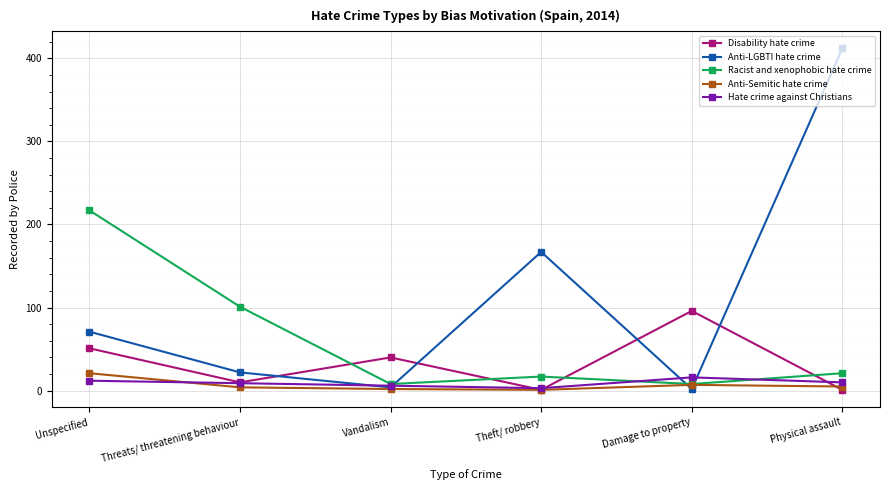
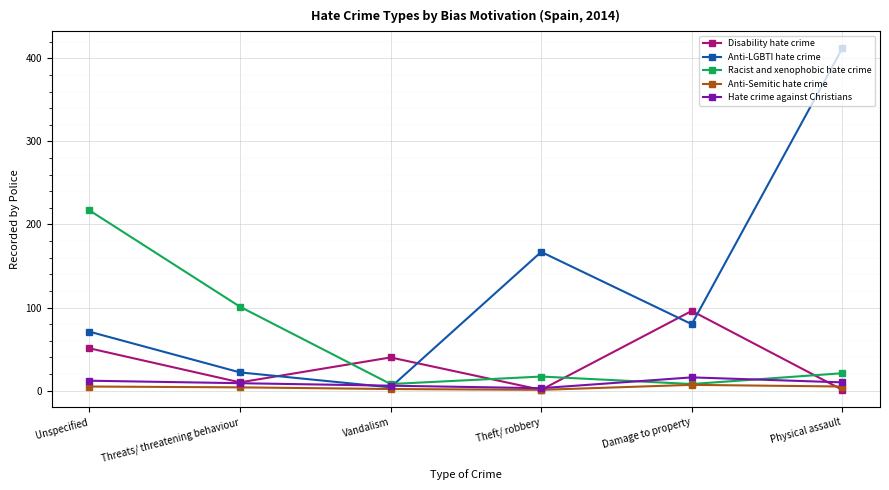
  {
    "Disability hate crime": {
      "Unspecified": 50,
      "Vandalism": 40,
      "Damage to property": 100,
      "Physical assault": 0
    },
    "Anti-LGBTI hate crime": {
      "Unspecified": 70,
      "Threats/ threatening behaviour": 20,
      "Theft/ robbery": 170,
-     "Damage to property": 0
+     "Damage to property": 80
    },
    "Racist and xenophobic hate crime": {
      "Unspecified": 220,
      "Threats/ threatening behaviour": 100,
      "Theft/ robbery": 20,
      "Physical assault": 20
    },
    "Anti-Semitic hate crime": {
-     "Unspecified": 20,
+     "Unspecified": 10,
      "Threats/ threatening behaviour": 0,
      "Physical assault": 10
    },
    "Hate crime against Christians": {
      "Unspecified": 10,
      "Damage to property": 20,
      "Physical assault": 10
    }
  }
